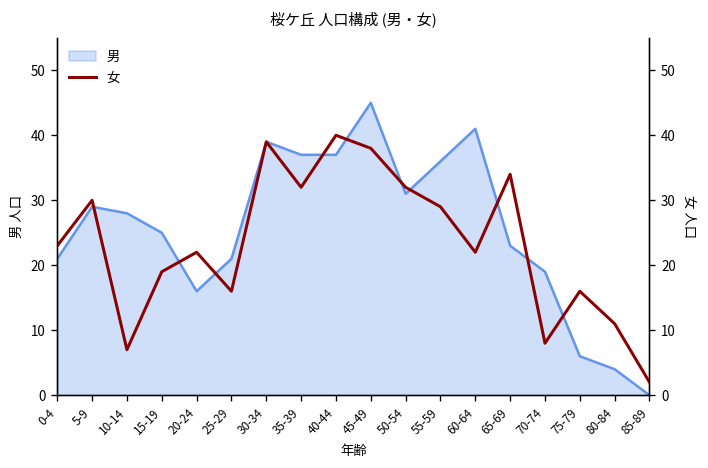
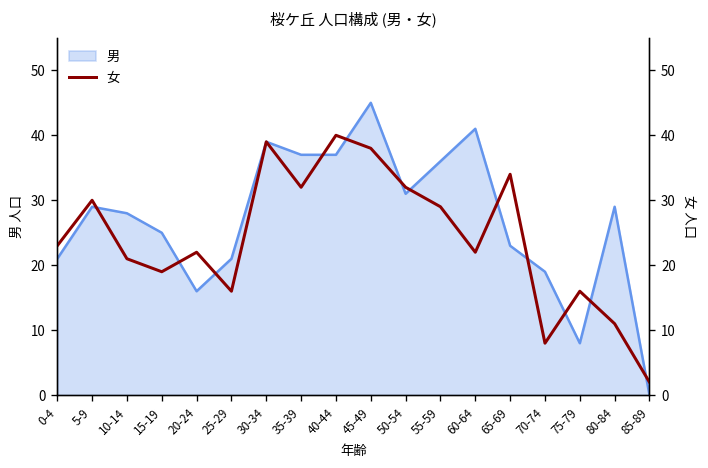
  {
    "男": {
      "0-4": 21,
      "5-9": 29,
      "10-14": 28,
      "15-19": 25,
      "20-24": 16,
      "25-29": 21,
      "30-34": 39,
      "35-39": 37,
      "40-44": 37,
      "45-49": 45,
      "50-54": 31,
      "55-59": 36,
      "60-64": 41,
      "65-69": 23,
      "70-74": 19,
-     "75-79": 6,
-     "80-84": 4,
+     "75-79": 8,
+     "80-84": 29,
      "85-89": 0
    },
    "女": {
      "0-4": 23,
      "5-9": 30,
-     "10-14": 7,
+     "10-14": 21,
      "15-19": 19,
      "20-24": 22,
      "25-29": 16,
      "30-34": 39,
      "35-39": 32,
      "40-44": 40,
      "45-49": 38,
      "50-54": 32,
      "55-59": 29,
      "60-64": 22,
      "65-69": 34,
      "70-74": 8,
      "75-79": 16,
      "80-84": 11,
      "85-89": 2
    }
  }
